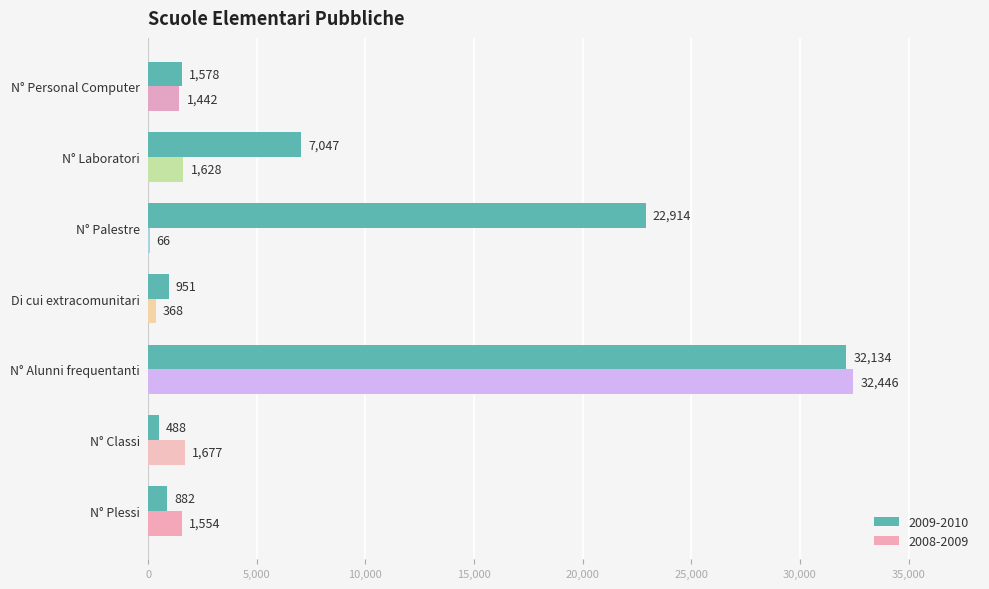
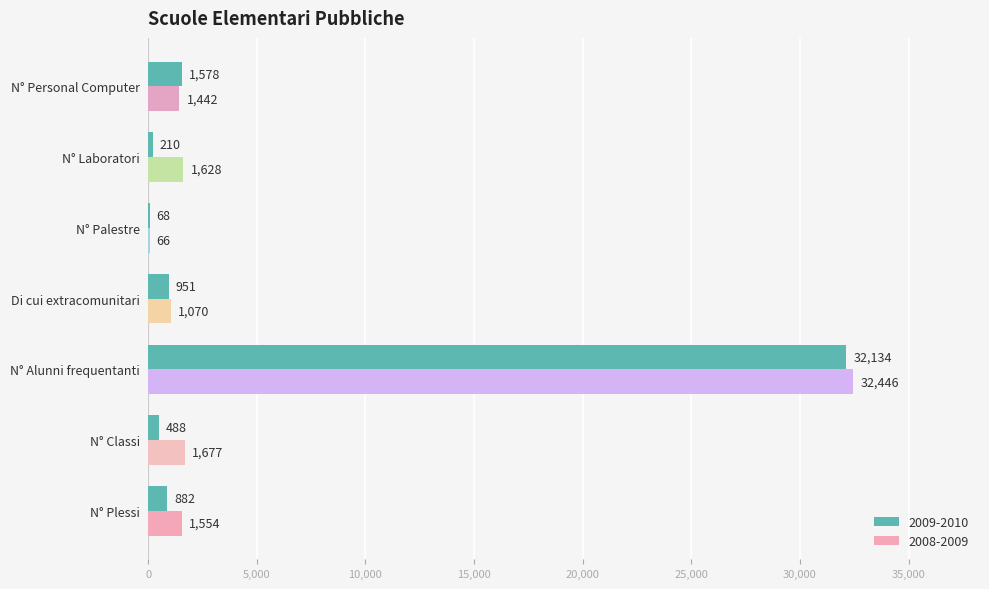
  {
    "2009-2010": {
      "N° Personal Computer": "1,578",
-     "N° Laboratori": "7,047",
-     "N° Palestre": "22,914",
+     "N° Laboratori": "210",
+     "N° Palestre": "68",
      "Di cui extracomunitari": "951",
      "N° Alunni frequentanti": "32,134",
      "N° Classi": "488",
      "N° Plessi": "882"
    },
    "2008-2009": {
      "N° Personal Computer": "1,442",
      "N° Laboratori": "1,628",
      "N° Palestre": "66",
-     "Di cui extracomunitari": "368",
+     "Di cui extracomunitari": "1,070",
      "N° Alunni frequentanti": "32,446",
      "N° Classi": "1,677",
      "N° Plessi": "1,554"
    }
  }
